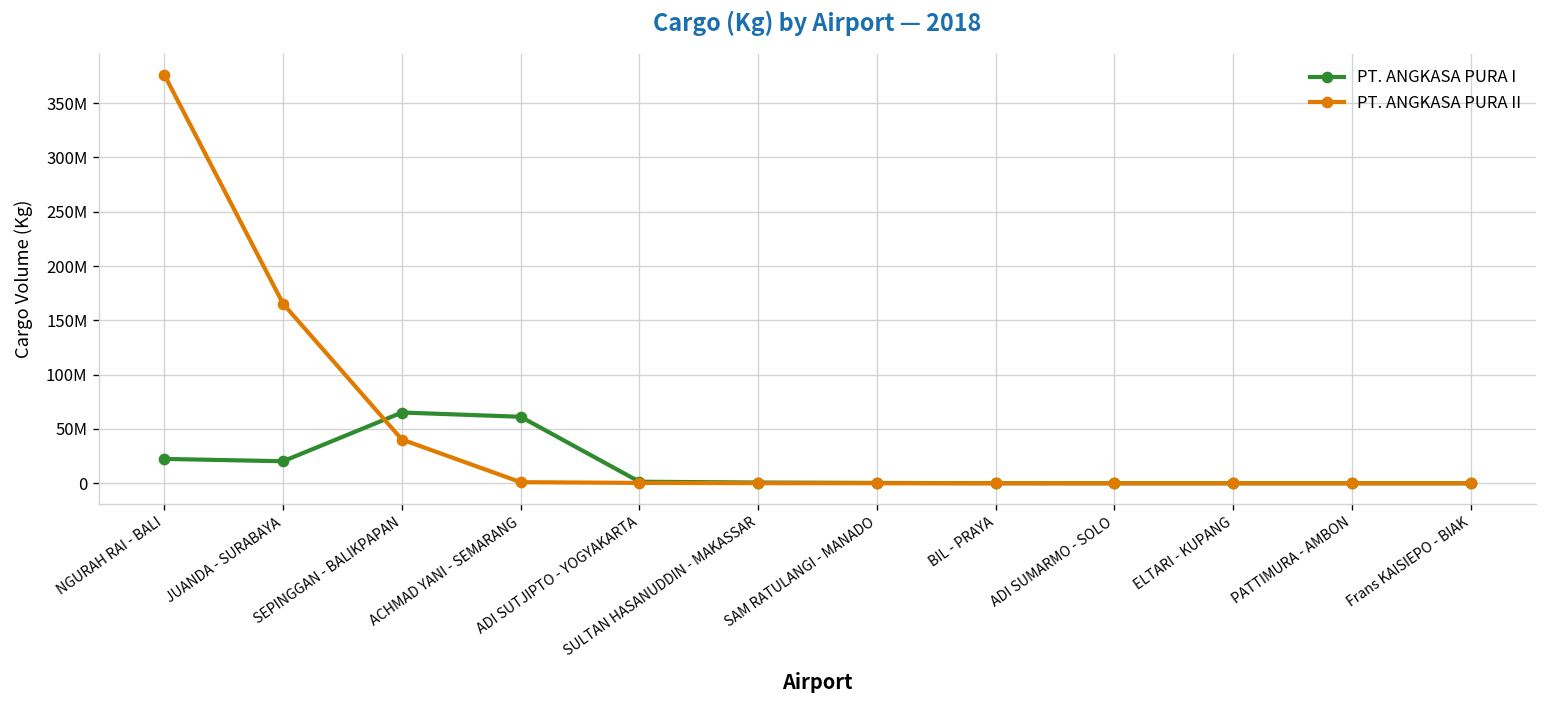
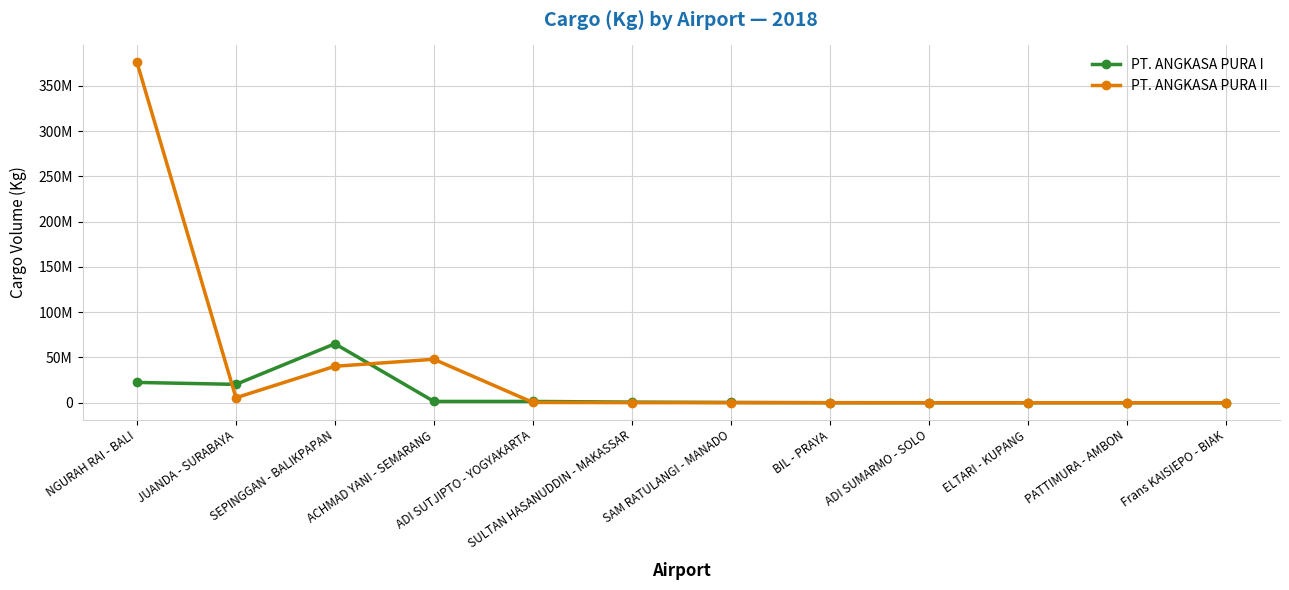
  {
    "PT. ANGKASA PURA I": {
      "NGURAH RAI - BALI": 20000000,
      "JUANDA - SURABAYA": 20000000,
      "SEPINGGAN - BALIKPAPAN": 70000000,
-     "ACHMAD YANI - SEMARANG": 60000000
+     "ACHMAD YANI - SEMARANG": 0
    },
    "PT. ANGKASA PURA II": {
      "NGURAH RAI - BALI": 380000000,
-     "JUANDA - SURABAYA": 170000000,
+     "JUANDA - SURABAYA": 10000000,
      "SEPINGGAN - BALIKPAPAN": 40000000,
-     "ACHMAD YANI - SEMARANG": 0
+     "ACHMAD YANI - SEMARANG": 50000000
    }
  }
